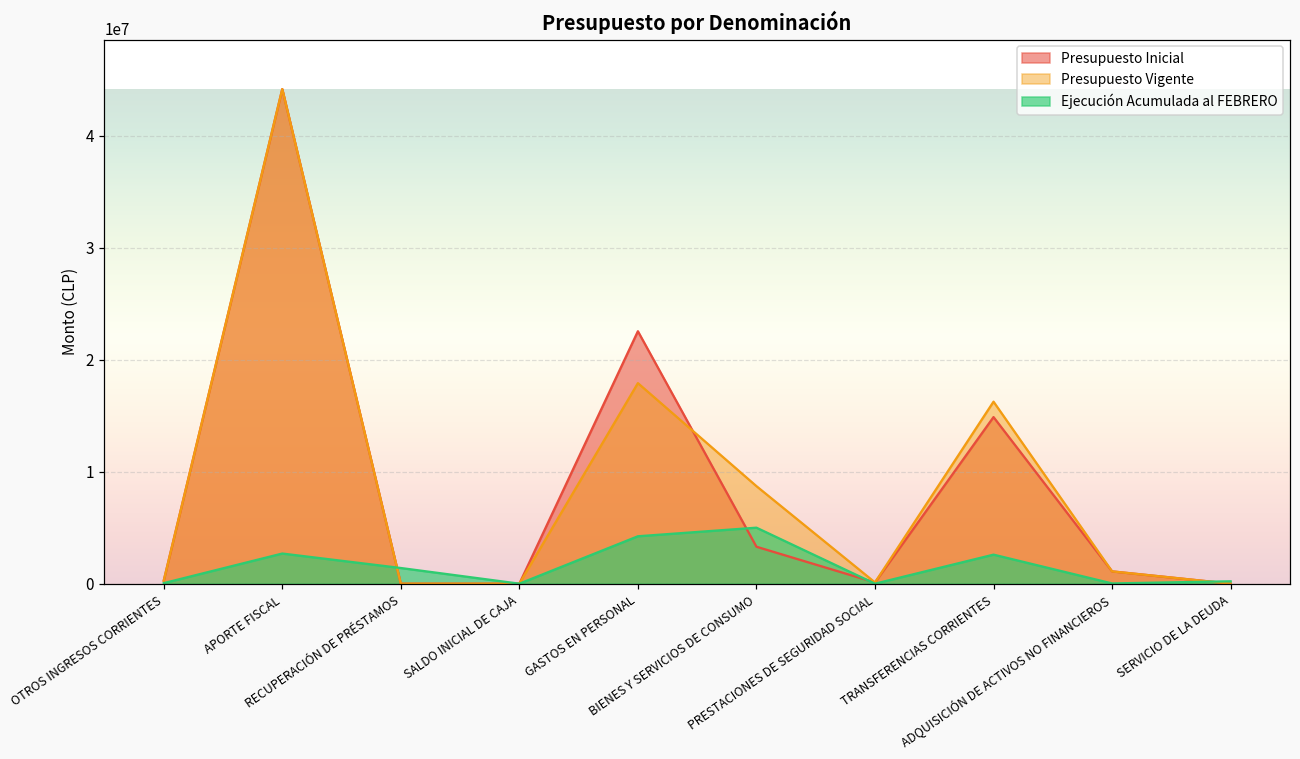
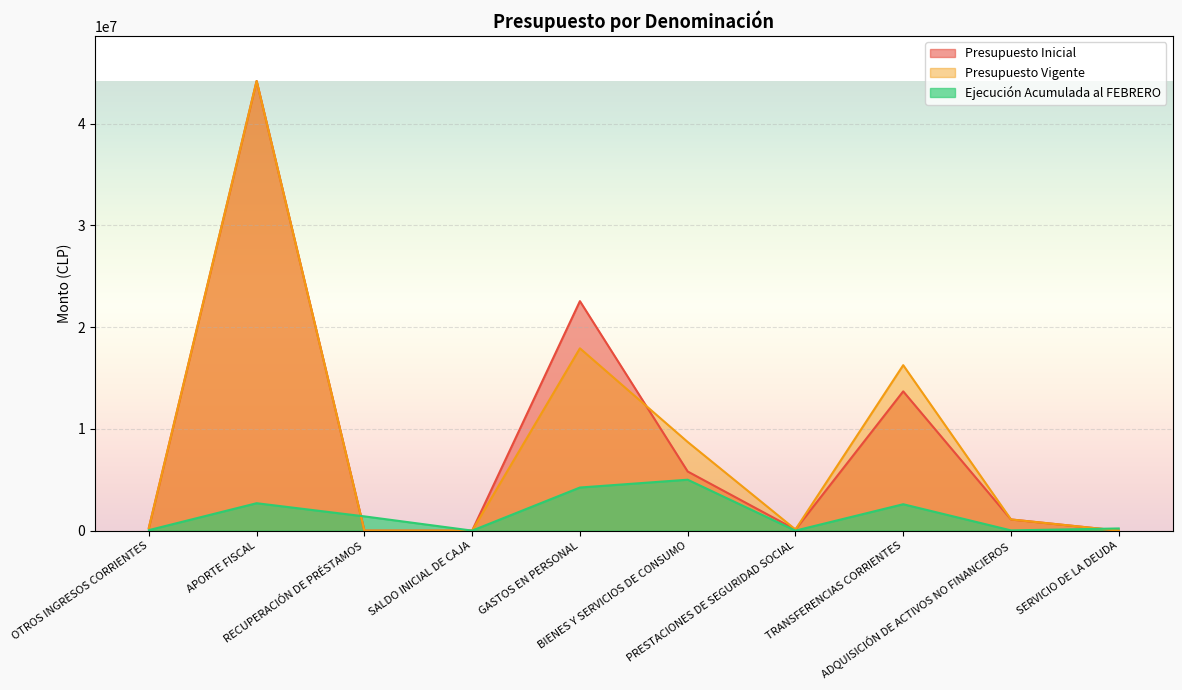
  {
    "Presupuesto Inicial": {
      "GASTOS EN PERSONAL": 22600000,
-     "BIENES Y SERVICIOS DE CONSUMO": 3300000,
-     "TRANSFERENCIAS CORRIENTES": 14900000
+     "BIENES Y SERVICIOS DE CONSUMO": 5800000,
+     "TRANSFERENCIAS CORRIENTES": 13700000
    },
    "Presupuesto Vigente": {
      "GASTOS EN PERSONAL": 17900000,
      "BIENES Y SERVICIOS DE CONSUMO": 8700000,
      "TRANSFERENCIAS CORRIENTES": 16300000
    },
    "Ejecución Acumulada al FEBRERO": {
      "APORTE FISCAL": 2700000,
      "RECUPERACIÓN DE PRÉSTAMOS": 1400000,
      "GASTOS EN PERSONAL": 4200000,
      "BIENES Y SERVICIOS DE CONSUMO": 5000000,
      "TRANSFERENCIAS CORRIENTES": 2600000,
      "ADQUISICIÓN DE ACTIVOS NO FINANCIEROS": 0
    }
  }
